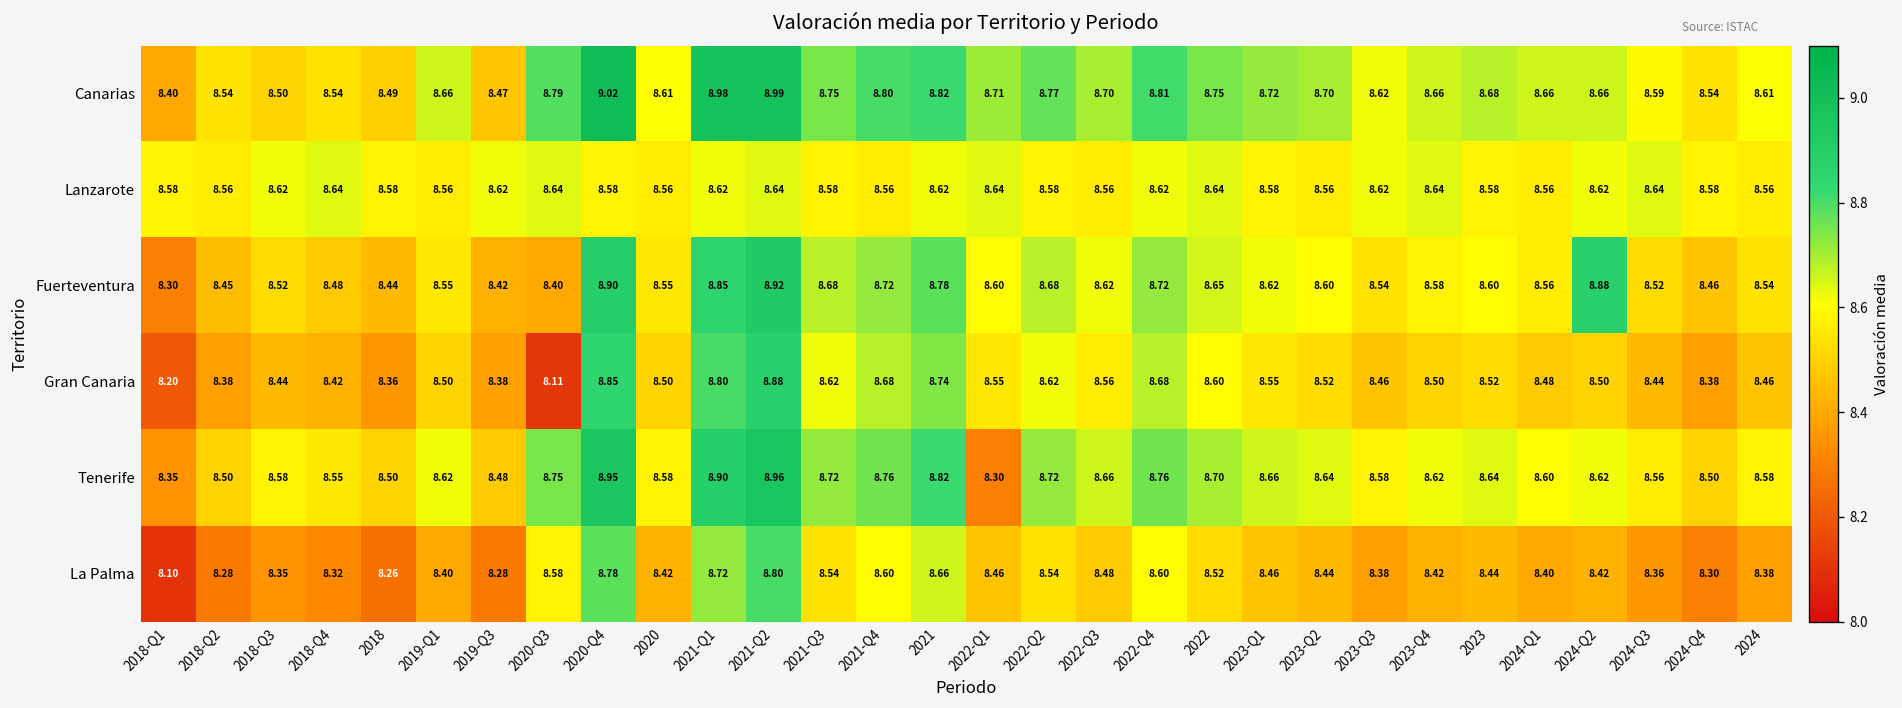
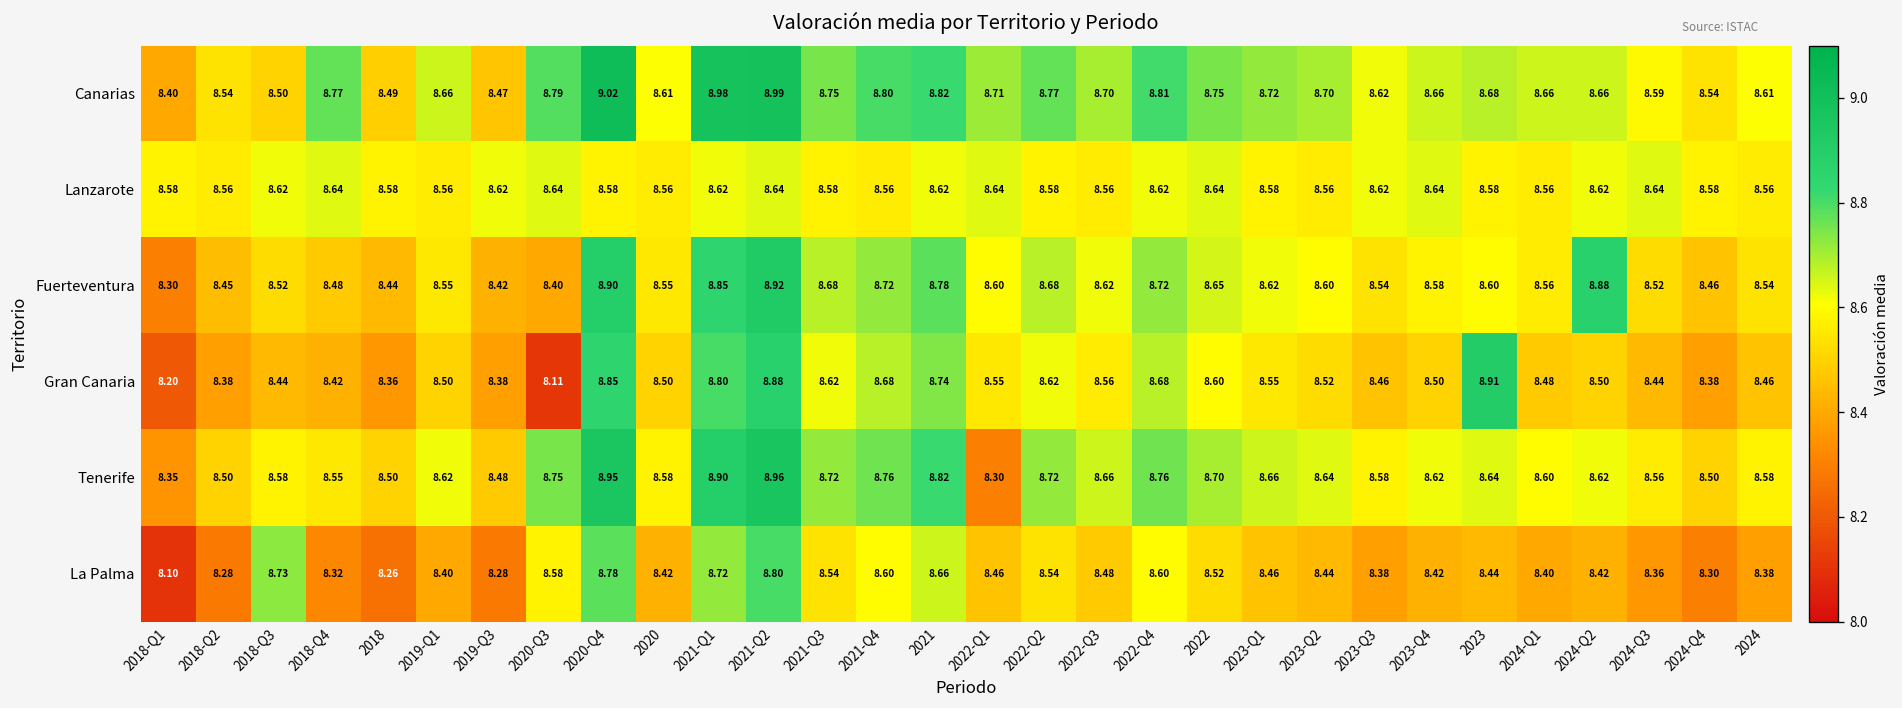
  {
    "Canarias": {
      "2018-Q1": 8.40,
      "2018-Q2": 8.54,
      "2018-Q3": 8.50,
-     "2018-Q4": 8.54,
+     "2018-Q4": 8.77,
      "2018": 8.49,
      "2019-Q1": 8.66,
      "2019-Q3": 8.47,
      "2020-Q3": 8.79,
      "2020-Q4": 9.02,
      "2020": 8.61,
      "2021-Q1": 8.98,
      "2021-Q2": 8.99,
      "2021-Q3": 8.75,
      "2021-Q4": 8.80,
      "2021": 8.82,
      "2022-Q1": 8.71,
      "2022-Q2": 8.77,
      "2022-Q3": 8.70,
      "2022-Q4": 8.81,
      "2022": 8.75,
      "2023-Q1": 8.72,
      "2023-Q2": 8.70,
      "2023-Q3": 8.62,
      "2023-Q4": 8.66,
      "2023": 8.68,
      "2024-Q1": 8.66,
      "2024-Q2": 8.66,
      "2024-Q3": 8.59,
      "2024-Q4": 8.54,
      "2024": 8.61
    },
    "Lanzarote": {
      "2018-Q1": 8.58,
      "2018-Q2": 8.56,
      "2018-Q3": 8.62,
      "2018-Q4": 8.64,
      "2018": 8.58,
      "2019-Q1": 8.56,
      "2019-Q3": 8.62,
      "2020-Q3": 8.64,
      "2020-Q4": 8.58,
      "2020": 8.56,
      "2021-Q1": 8.62,
      "2021-Q2": 8.64,
      "2021-Q3": 8.58,
      "2021-Q4": 8.56,
      "2021": 8.62,
      "2022-Q1": 8.64,
      "2022-Q2": 8.58,
      "2022-Q3": 8.56,
      "2022-Q4": 8.62,
      "2022": 8.64,
      "2023-Q1": 8.58,
      "2023-Q2": 8.56,
      "2023-Q3": 8.62,
      "2023-Q4": 8.64,
      "2023": 8.58,
      "2024-Q1": 8.56,
      "2024-Q2": 8.62,
      "2024-Q3": 8.64,
      "2024-Q4": 8.58,
      "2024": 8.56
    },
    "Fuerteventura": {
      "2018-Q1": 8.30,
      "2018-Q2": 8.45,
      "2018-Q3": 8.52,
      "2018-Q4": 8.48,
      "2018": 8.44,
      "2019-Q1": 8.55,
      "2019-Q3": 8.42,
      "2020-Q3": 8.40,
      "2020-Q4": 8.90,
      "2020": 8.55,
      "2021-Q1": 8.85,
      "2021-Q2": 8.92,
      "2021-Q3": 8.68,
      "2021-Q4": 8.72,
      "2021": 8.78,
      "2022-Q1": 8.60,
      "2022-Q2": 8.68,
      "2022-Q3": 8.62,
      "2022-Q4": 8.72,
      "2022": 8.65,
      "2023-Q1": 8.62,
      "2023-Q2": 8.60,
      "2023-Q3": 8.54,
      "2023-Q4": 8.58,
      "2023": 8.60,
      "2024-Q1": 8.56,
      "2024-Q2": 8.88,
      "2024-Q3": 8.52,
      "2024-Q4": 8.46,
      "2024": 8.54
    },
    "Gran Canaria": {
      "2018-Q1": 8.20,
      "2018-Q2": 8.38,
      "2018-Q3": 8.44,
      "2018-Q4": 8.42,
      "2018": 8.36,
      "2019-Q1": 8.50,
      "2019-Q3": 8.38,
      "2020-Q3": 8.11,
      "2020-Q4": 8.85,
      "2020": 8.50,
      "2021-Q1": 8.80,
      "2021-Q2": 8.88,
      "2021-Q3": 8.62,
      "2021-Q4": 8.68,
      "2021": 8.74,
      "2022-Q1": 8.55,
      "2022-Q2": 8.62,
      "2022-Q3": 8.56,
      "2022-Q4": 8.68,
      "2022": 8.60,
      "2023-Q1": 8.55,
      "2023-Q2": 8.52,
      "2023-Q3": 8.46,
      "2023-Q4": 8.50,
-     "2023": 8.52,
+     "2023": 8.91,
      "2024-Q1": 8.48,
      "2024-Q2": 8.50,
      "2024-Q3": 8.44,
      "2024-Q4": 8.38,
      "2024": 8.46
    },
    "Tenerife": {
      "2018-Q1": 8.35,
      "2018-Q2": 8.50,
      "2018-Q3": 8.58,
      "2018-Q4": 8.55,
      "2018": 8.50,
      "2019-Q1": 8.62,
      "2019-Q3": 8.48,
      "2020-Q3": 8.75,
      "2020-Q4": 8.95,
      "2020": 8.58,
      "2021-Q1": 8.90,
      "2021-Q2": 8.96,
      "2021-Q3": 8.72,
      "2021-Q4": 8.76,
      "2021": 8.82,
      "2022-Q1": 8.30,
      "2022-Q2": 8.72,
      "2022-Q3": 8.66,
      "2022-Q4": 8.76,
      "2022": 8.70,
      "2023-Q1": 8.66,
      "2023-Q2": 8.64,
      "2023-Q3": 8.58,
      "2023-Q4": 8.62,
      "2023": 8.64,
      "2024-Q1": 8.60,
      "2024-Q2": 8.62,
      "2024-Q3": 8.56,
      "2024-Q4": 8.50,
      "2024": 8.58
    },
    "La Palma": {
      "2018-Q1": 8.10,
      "2018-Q2": 8.28,
-     "2018-Q3": 8.35,
+     "2018-Q3": 8.73,
      "2018-Q4": 8.32,
      "2018": 8.26,
      "2019-Q1": 8.40,
      "2019-Q3": 8.28,
      "2020-Q3": 8.58,
      "2020-Q4": 8.78,
      "2020": 8.42,
      "2021-Q1": 8.72,
      "2021-Q2": 8.80,
      "2021-Q3": 8.54,
      "2021-Q4": 8.60,
      "2021": 8.66,
      "2022-Q1": 8.46,
      "2022-Q2": 8.54,
      "2022-Q3": 8.48,
      "2022-Q4": 8.60,
      "2022": 8.52,
      "2023-Q1": 8.46,
      "2023-Q2": 8.44,
      "2023-Q3": 8.38,
      "2023-Q4": 8.42,
      "2023": 8.44,
      "2024-Q1": 8.40,
      "2024-Q2": 8.42,
      "2024-Q3": 8.36,
      "2024-Q4": 8.30,
      "2024": 8.38
    }
  }
